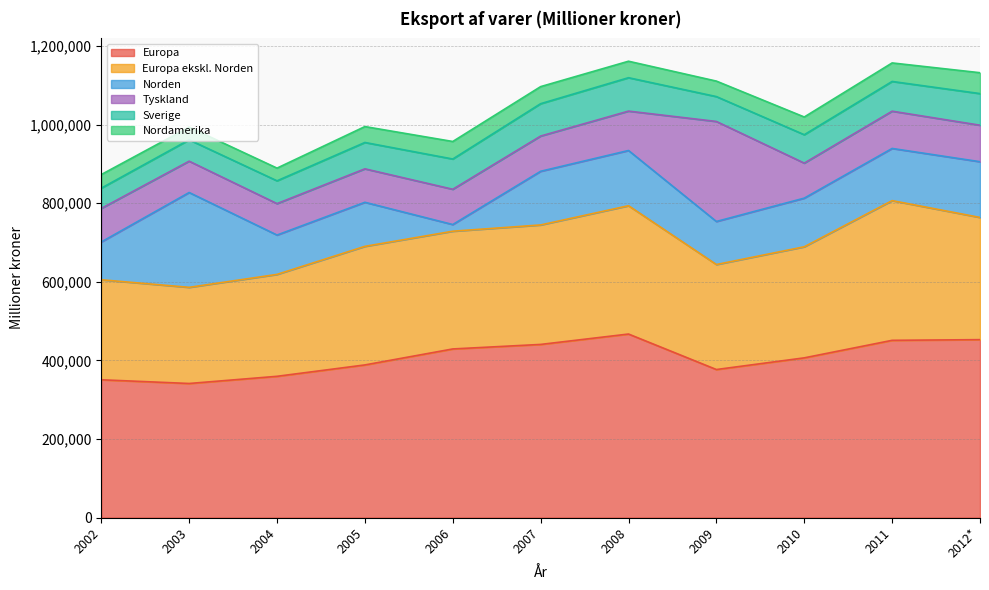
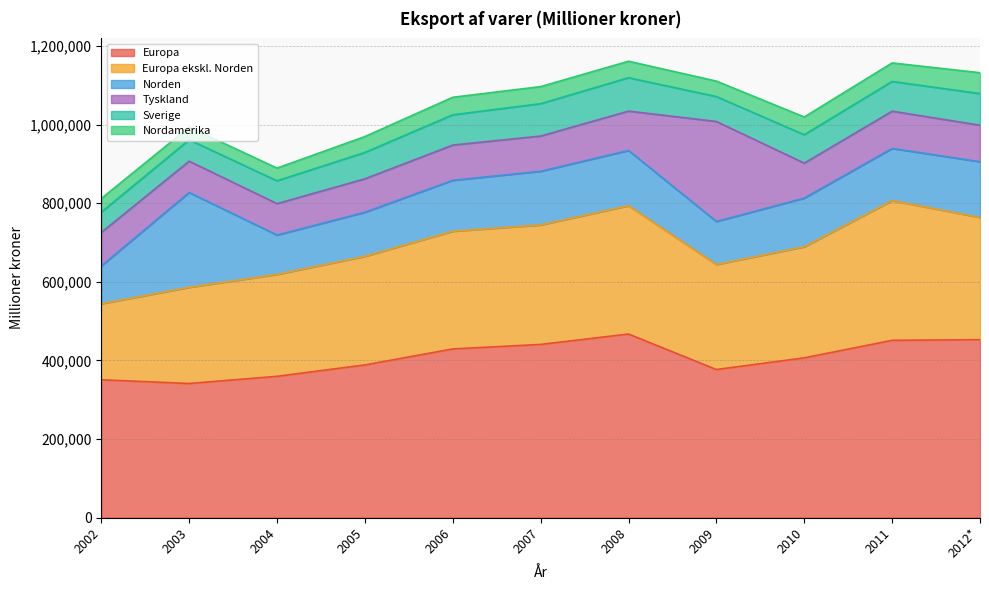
  {
    "Europa": {
      "2002": "350,000",
      "2003": "340,000",
      "2004": "360,000",
      "2005": "390,000",
      "2006": "430,000",
      "2007": "440,000",
      "2008": "470,000",
      "2009": "380,000",
      "2010": "410,000",
      "2011": "450,000",
      "2012*": "450,000"
    },
    "Europa ekskl. Norden": {
-     "2002": "250,000",
+     "2002": "190,000",
      "2003": "240,000",
      "2004": "260,000",
-     "2005": "300,000",
+     "2005": "280,000",
      "2006": "300,000",
      "2007": "300,000",
      "2008": "330,000",
      "2009": "270,000",
      "2010": "280,000",
      "2011": "360,000",
      "2012*": "310,000"
    },
    "Norden": {
      "2002": "100,000",
      "2003": "240,000",
      "2004": "100,000",
      "2005": "110,000",
-     "2006": "20,000",
+     "2006": "130,000",
      "2007": "140,000",
      "2008": "140,000",
      "2009": "110,000",
      "2010": "120,000",
      "2011": "130,000",
      "2012*": "140,000"
    },
    "Tyskland": {
      "2002": "90,000",
      "2003": "80,000",
      "2004": "80,000",
      "2005": "90,000",
      "2006": "90,000",
      "2007": "90,000",
      "2008": "100,000",
      "2009": "250,000",
      "2010": "90,000",
      "2011": "90,000",
      "2012*": "90,000"
    }
  }
